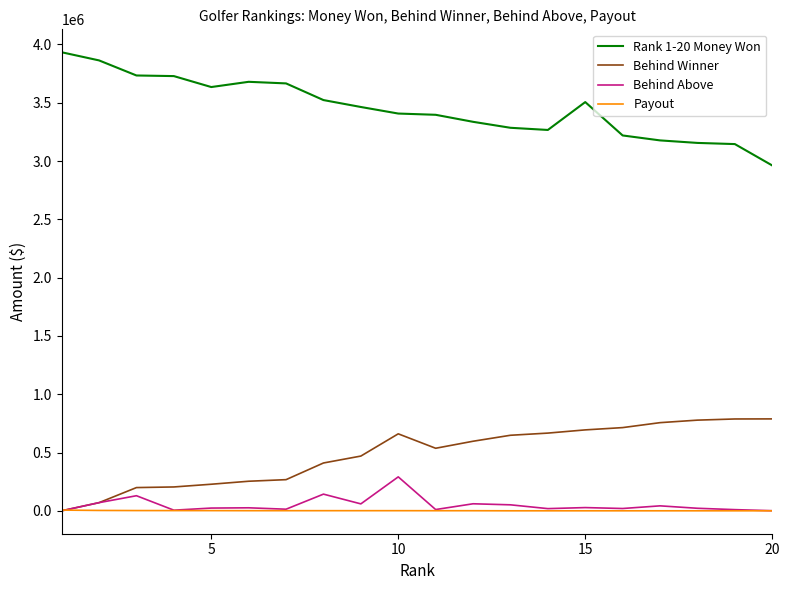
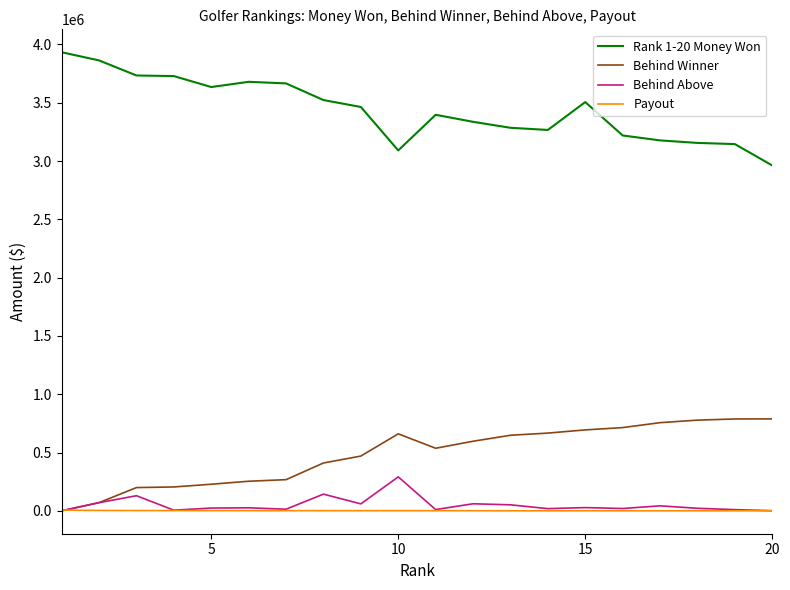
  {
    "Rank 1-20 Money Won": {
      "5": 3630000,
-     "10": 3410000,
+     "10": 3090000,
      "15": 3510000,
      "20": 2960000
    },
    "Behind Winner": {
      "5": 230000,
      "10": 660000,
      "15": 690000,
      "20": 790000
    },
    "Behind Above": {
      "10": 290000,
      "15": 30000
    },
    "Payout": {
      "10": 0,
      "15": 0
    }
  }
